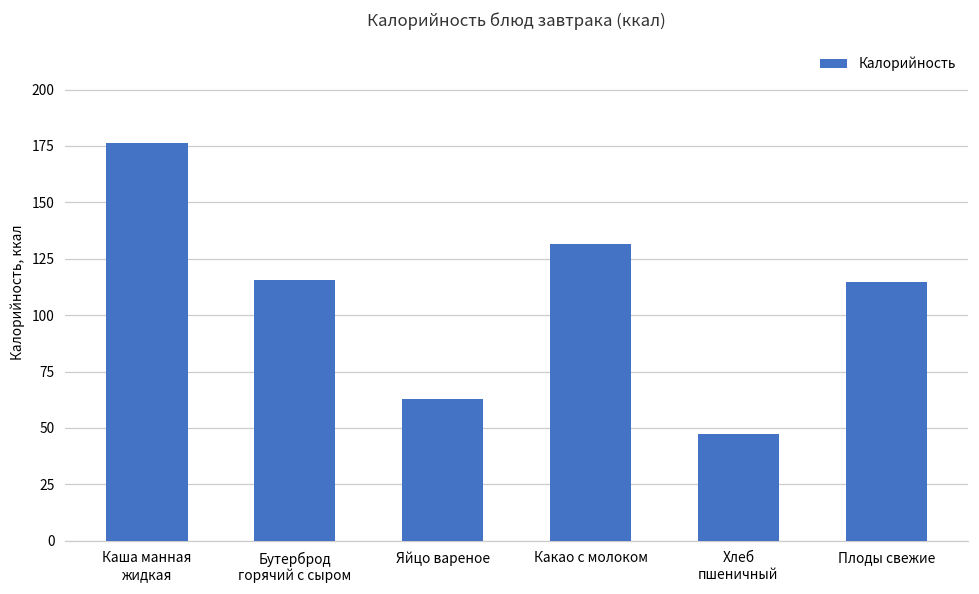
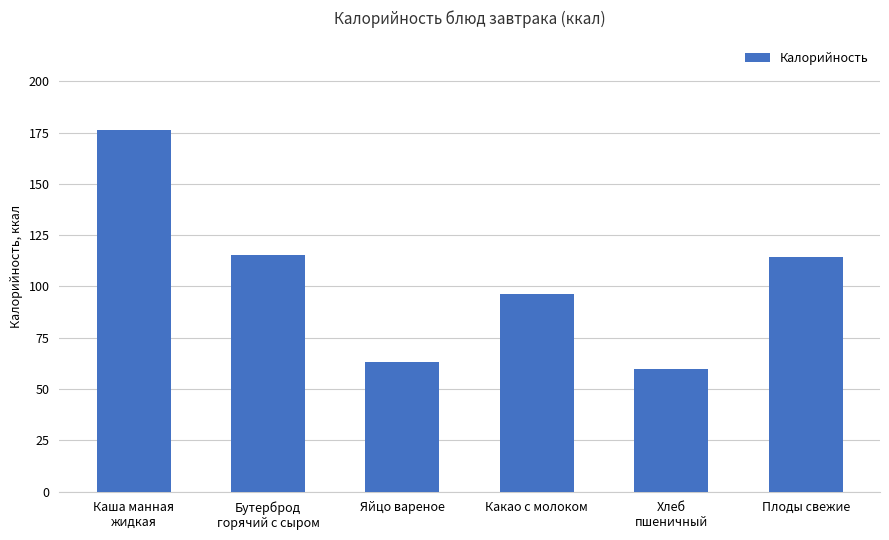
  {
    "Каша манная жидкая": 176,
    "Бутерброд горячий с сыром": 115,
    "Яйцо вареное": 63,
-   "Какао с молоком": 131,
-   "Хлеб пшеничный": 47,
+   "Какао с молоком": 96,
+   "Хлеб пшеничный": 60,
    "Плоды свежие": 115
  }
